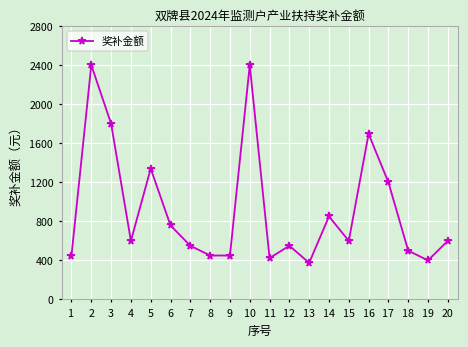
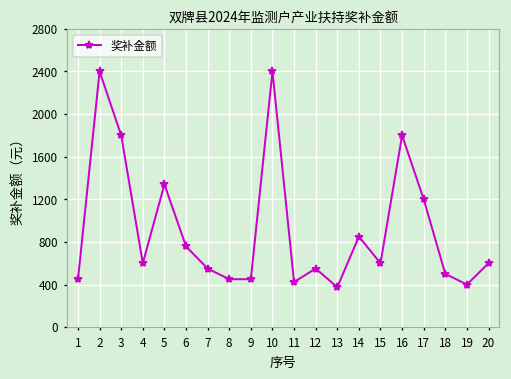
  {
    "1": 500,
    "2": 2400,
    "3": 1800,
    "4": 600,
    "5": 1300,
    "6": 800,
    "7": 600,
    "8": 500,
    "9": 500,
    "10": 2400,
    "11": 400,
    "12": 600,
    "13": 400,
    "14": 900,
    "15": 600,
-   "16": 1700,
+   "16": 1800,
    "17": 1200,
    "18": 500,
    "19": 400,
    "20": 600
  }
